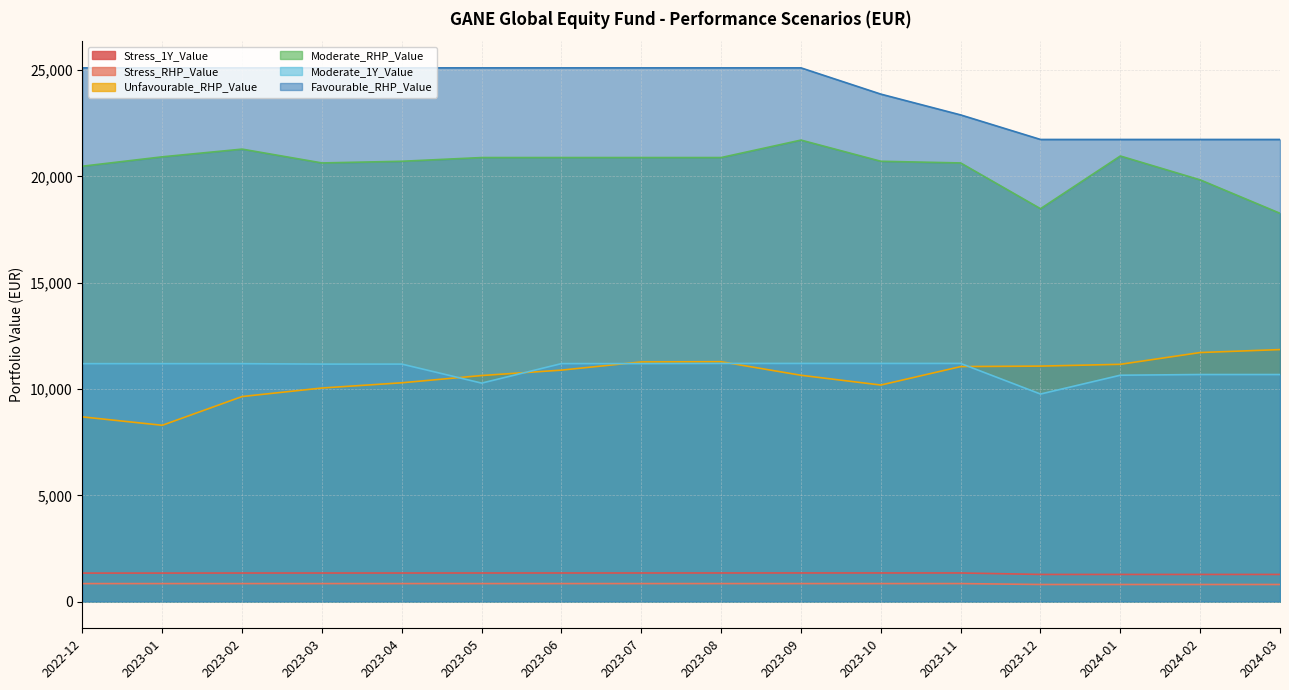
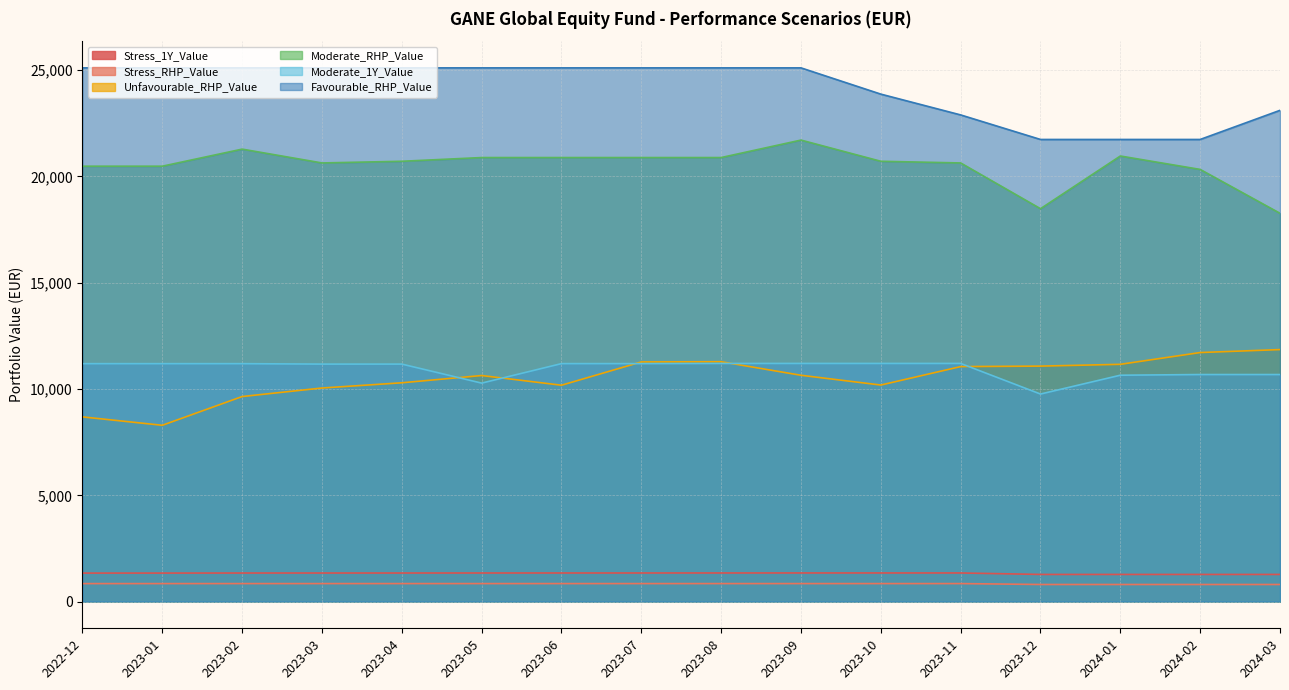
  {
    "Unfavourable_RHP_Value": {
      "2022-12": "8,700",
      "2023-01": "8,300",
      "2023-02": "9,600",
      "2023-03": "10,000",
      "2023-04": "10,300",
      "2023-05": "10,600",
-     "2023-06": "10,900",
+     "2023-06": "10,200",
      "2023-09": "10,600",
      "2023-10": "10,200",
      "2023-11": "11,100",
      "2023-12": "11,100",
      "2024-01": "11,200",
      "2024-02": "11,700",
      "2024-03": "11,900"
    },
    "Moderate_RHP_Value": {
      "2022-12": "20,500",
-     "2023-01": "20,900",
+     "2023-01": "20,500",
      "2023-02": "21,300",
      "2023-03": "20,600",
      "2023-04": "20,700",
      "2023-05": "20,900",
      "2023-06": "20,900",
      "2023-07": "20,900",
      "2023-08": "20,900",
      "2023-09": "21,700",
      "2023-10": "20,700",
      "2023-11": "20,600",
      "2023-12": "18,500",
      "2024-01": "21,000",
-     "2024-02": "19,800",
+     "2024-02": "20,300",
      "2024-03": "18,300"
    },
    "Moderate_1Y_Value": {
      "2022-12": "11,200",
      "2023-01": "11,200",
      "2023-02": "11,200",
      "2023-03": "11,200",
      "2023-04": "11,200",
      "2023-05": "10,300",
      "2023-06": "11,200",
      "2023-09": "11,200",
      "2023-10": "11,200",
      "2023-11": "11,200",
      "2023-12": "9,800",
      "2024-01": "10,600",
      "2024-02": "10,700",
      "2024-03": "10,700"
    },
    "Favourable_RHP_Value": {
      "2022-12": "25,100",
      "2023-05": "25,100",
      "2023-06": "25,100",
      "2023-07": "25,100",
      "2023-08": "25,100",
      "2023-09": "25,100",
      "2023-10": "23,900",
      "2023-11": "22,900",
      "2023-12": "21,700",
      "2024-01": "21,700",
      "2024-02": "21,700",
-     "2024-03": "21,700"
+     "2024-03": "23,100"
    }
  }
